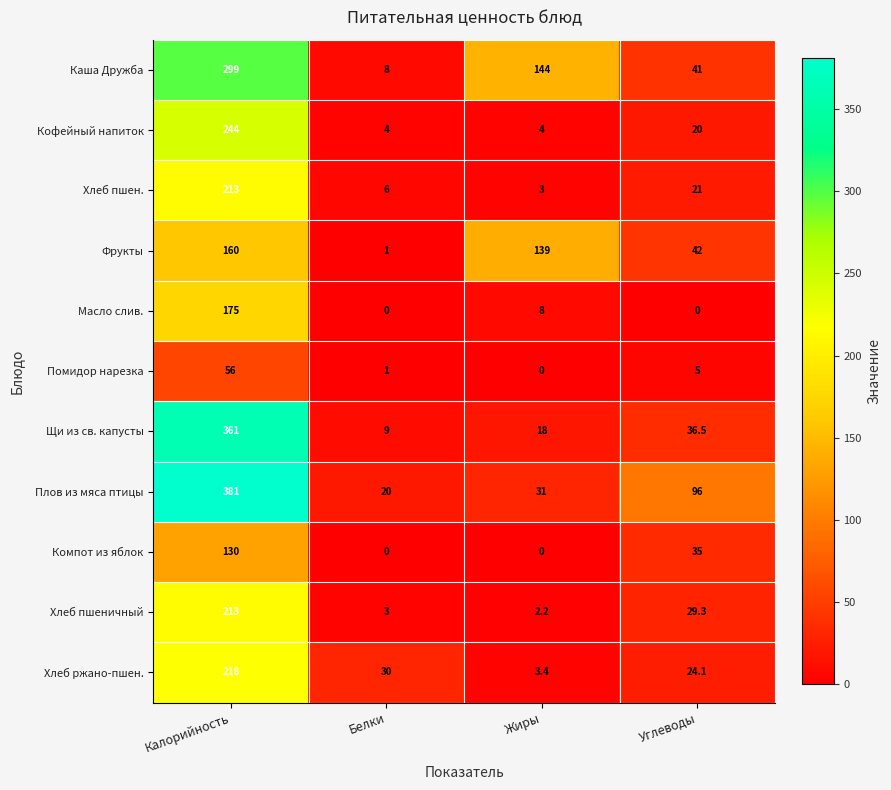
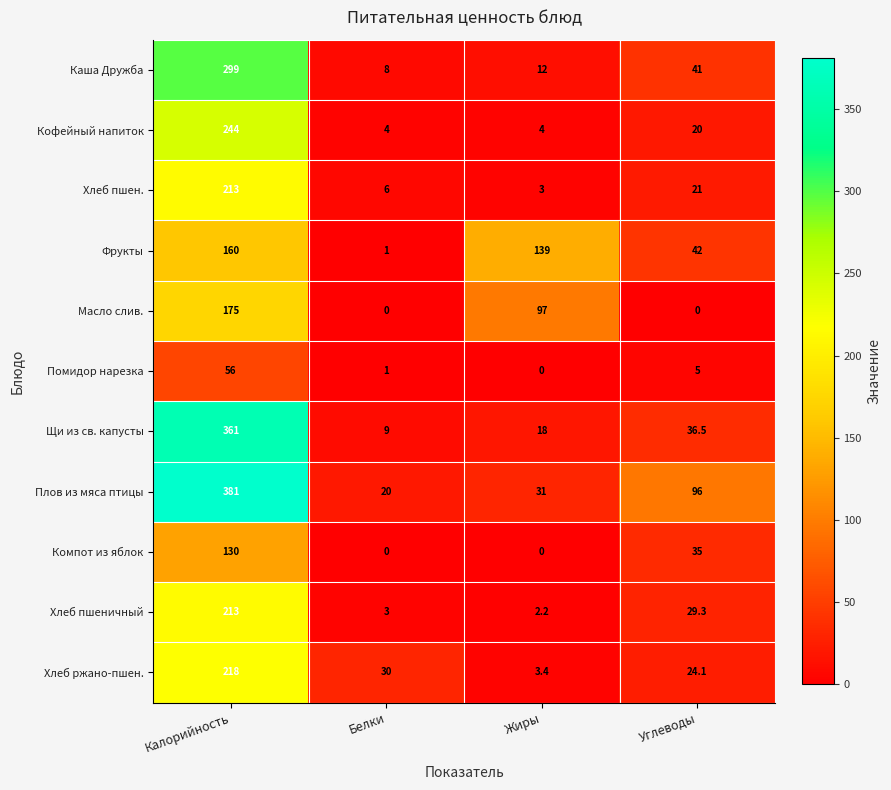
  {
    "Каша Дружба": {
      "Калорийность": 299,
      "Белки": 8,
-     "Жиры": 144,
+     "Жиры": 12,
      "Углеводы": 41
    },
    "Кофейный напиток": {
      "Калорийность": 244,
      "Белки": 4,
      "Жиры": 4,
      "Углеводы": 20
    },
    "Хлеб пшен.": {
      "Калорийность": 213,
      "Белки": 6,
      "Жиры": 3,
      "Углеводы": 21
    },
    "Фрукты": {
      "Калорийность": 160,
      "Белки": 1,
      "Жиры": 139,
      "Углеводы": 42
    },
    "Масло слив.": {
      "Калорийность": 175,
      "Белки": 0,
-     "Жиры": 8,
+     "Жиры": 97,
      "Углеводы": 0
    },
    "Помидор нарезка": {
      "Калорийность": 56,
      "Белки": 1,
      "Жиры": 0,
      "Углеводы": 5
    },
    "Щи из св. капусты": {
      "Калорийность": 361,
      "Белки": 9,
      "Жиры": 18,
      "Углеводы": 36.5
    },
    "Плов из мяса птицы": {
      "Калорийность": 381,
      "Белки": 20,
      "Жиры": 31,
      "Углеводы": 96
    },
    "Компот из яблок": {
      "Калорийность": 130,
      "Белки": 0,
      "Жиры": 0,
      "Углеводы": 35
    },
    "Хлеб пшеничный": {
      "Калорийность": 213,
      "Белки": 3,
      "Жиры": 2.2,
      "Углеводы": 29.3
    },
    "Хлеб ржано-пшен.": {
      "Калорийность": 218,
      "Белки": 30,
      "Жиры": 3.4,
      "Углеводы": 24.1
    }
  }
